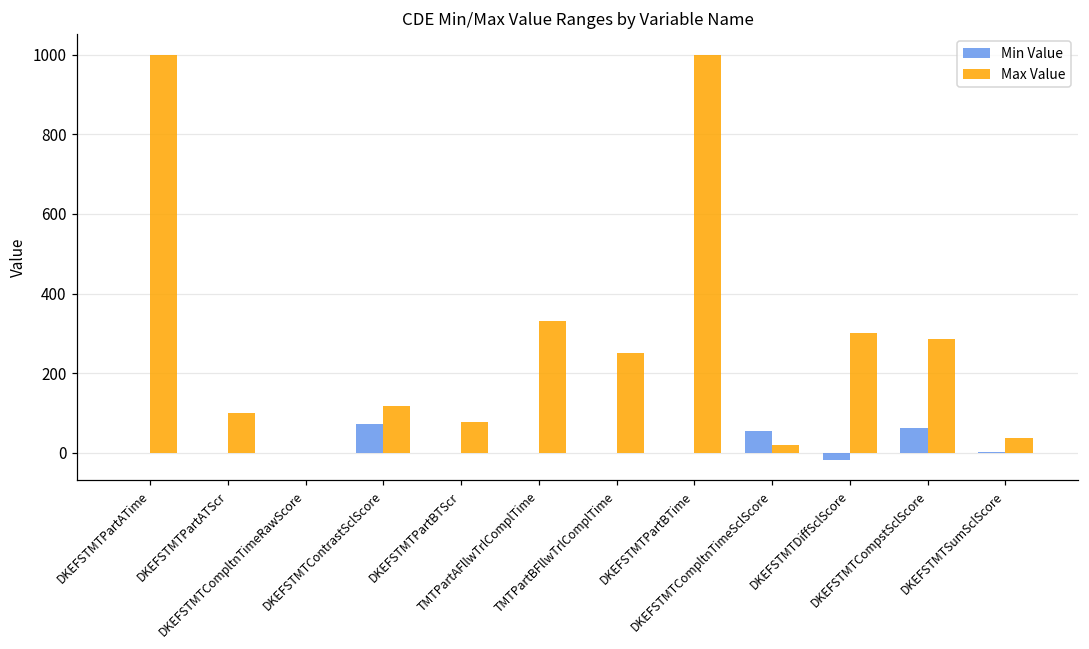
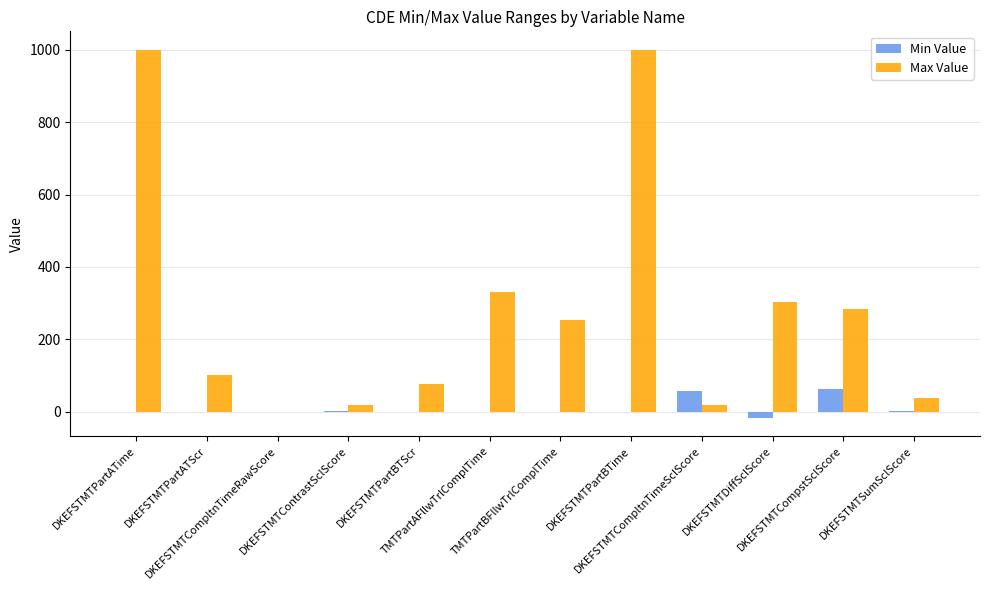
  {
    "Min Value": {
      "DKEFSTMTPartATime": 0,
      "DKEFSTMTPartATScr": 0,
      "DKEFSTMTCompltnTimeRawScore": 0,
-     "DKEFSTMTContrastSclScore": 70,
+     "DKEFSTMTContrastSclScore": 0,
      "DKEFSTMTPartBTScr": 0,
      "TMTPartAFllwTrlComplTime": 0,
      "TMTPartBFllwTrlComplTime": 0,
      "DKEFSTMTPartBTime": 0,
      "DKEFSTMTCompltnTimeSclScore": 60,
      "DKEFSTMTDiffSclScore": -20,
      "DKEFSTMTCompstSclScore": 60
    },
    "Max Value": {
      "DKEFSTMTPartATime": 1000,
      "DKEFSTMTPartATScr": 100,
      "DKEFSTMTCompltnTimeRawScore": 0,
-     "DKEFSTMTContrastSclScore": 120,
+     "DKEFSTMTContrastSclScore": 20,
      "DKEFSTMTPartBTScr": 80,
      "TMTPartAFllwTrlComplTime": 330,
      "TMTPartBFllwTrlComplTime": 250,
      "DKEFSTMTPartBTime": 1000,
      "DKEFSTMTCompltnTimeSclScore": 20,
      "DKEFSTMTDiffSclScore": 300,
      "DKEFSTMTCompstSclScore": 290,
      "DKEFSTMTSumSclScore": 40
    }
  }
